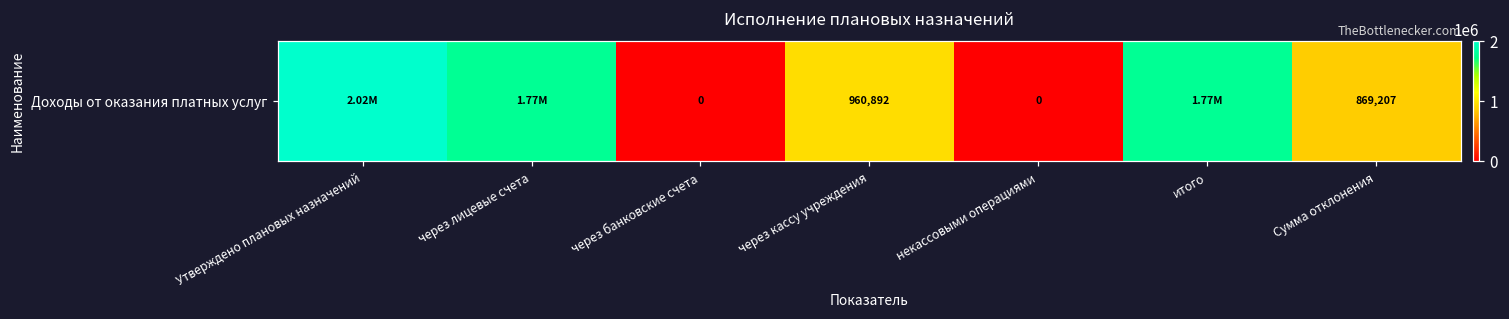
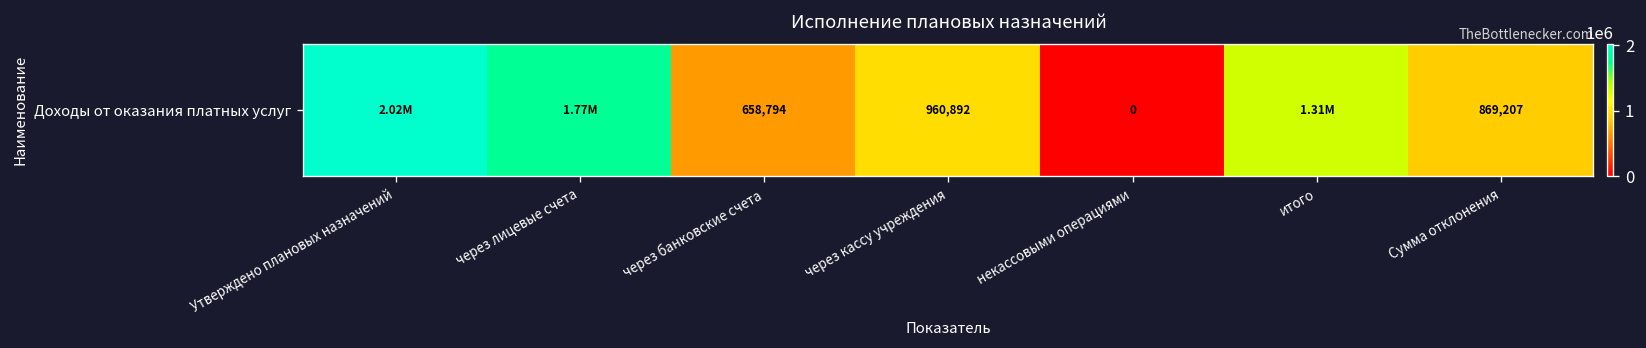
  {
    "Доходы от оказания платных услуг": {
      "Утверждено плановых назначений": "2.02M",
      "через лицевые счета": "1.77M",
-     "через банковские счета": "0",
+     "через банковские счета": "658,794",
      "через кассу учреждения": "960,892",
      "некассовыми операциями": "0",
-     "итого": "1.77M",
+     "итого": "1.31M",
      "Сумма отклонения": "869,207"
    }
  }
